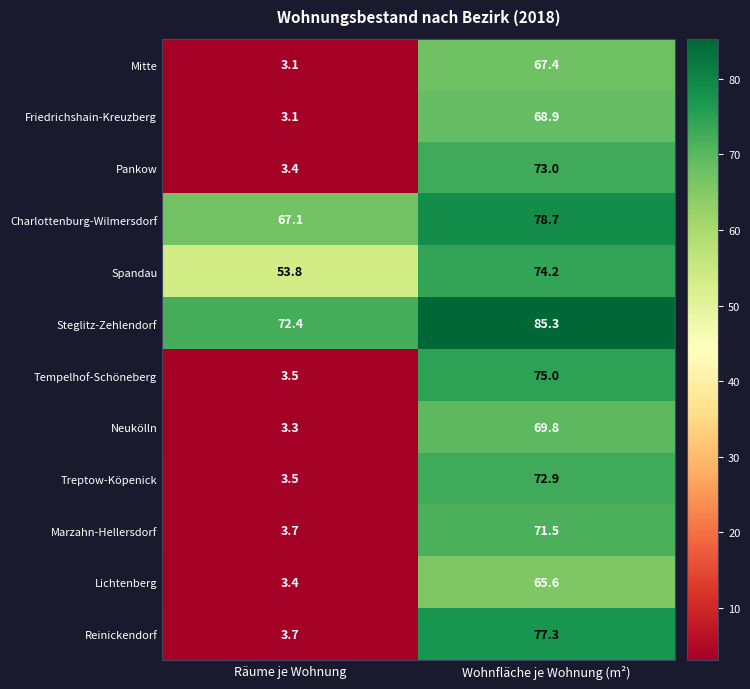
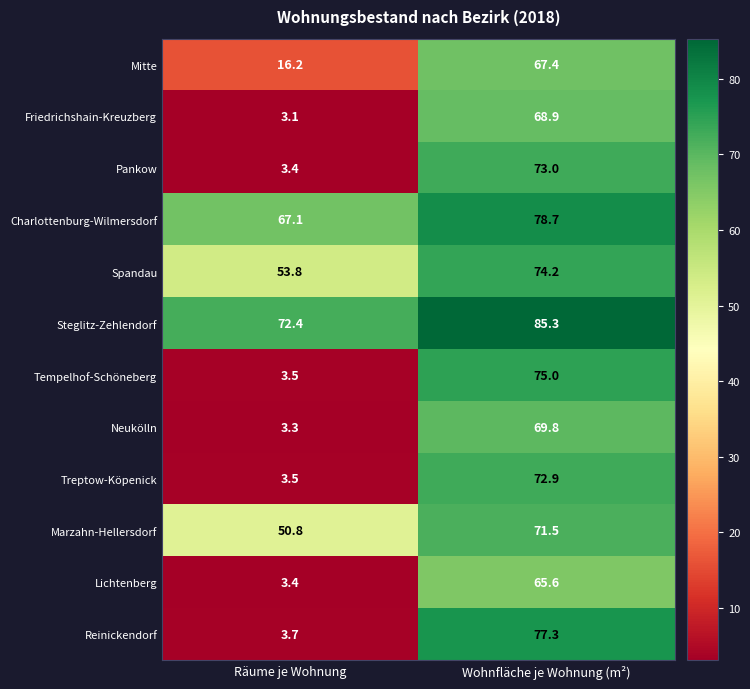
  {
    "Mitte": {
-     "Räume je Wohnung": 3.1,
+     "Räume je Wohnung": 16.2,
      "Wohnfläche je Wohnung (m²)": 67.4
    },
    "Friedrichshain-Kreuzberg": {
      "Räume je Wohnung": 3.1,
      "Wohnfläche je Wohnung (m²)": 68.9
    },
    "Pankow": {
      "Räume je Wohnung": 3.4,
      "Wohnfläche je Wohnung (m²)": 73.0
    },
    "Charlottenburg-Wilmersdorf": {
      "Räume je Wohnung": 67.1,
      "Wohnfläche je Wohnung (m²)": 78.7
    },
    "Spandau": {
      "Räume je Wohnung": 53.8,
      "Wohnfläche je Wohnung (m²)": 74.2
    },
    "Steglitz-Zehlendorf": {
      "Räume je Wohnung": 72.4,
      "Wohnfläche je Wohnung (m²)": 85.3
    },
    "Tempelhof-Schöneberg": {
      "Räume je Wohnung": 3.5,
      "Wohnfläche je Wohnung (m²)": 75.0
    },
    "Neukölln": {
      "Räume je Wohnung": 3.3,
      "Wohnfläche je Wohnung (m²)": 69.8
    },
    "Treptow-Köpenick": {
      "Räume je Wohnung": 3.5,
      "Wohnfläche je Wohnung (m²)": 72.9
    },
    "Marzahn-Hellersdorf": {
-     "Räume je Wohnung": 3.7,
+     "Räume je Wohnung": 50.8,
      "Wohnfläche je Wohnung (m²)": 71.5
    },
    "Lichtenberg": {
      "Räume je Wohnung": 3.4,
      "Wohnfläche je Wohnung (m²)": 65.6
    },
    "Reinickendorf": {
      "Räume je Wohnung": 3.7,
      "Wohnfläche je Wohnung (m²)": 77.3
    }
  }
